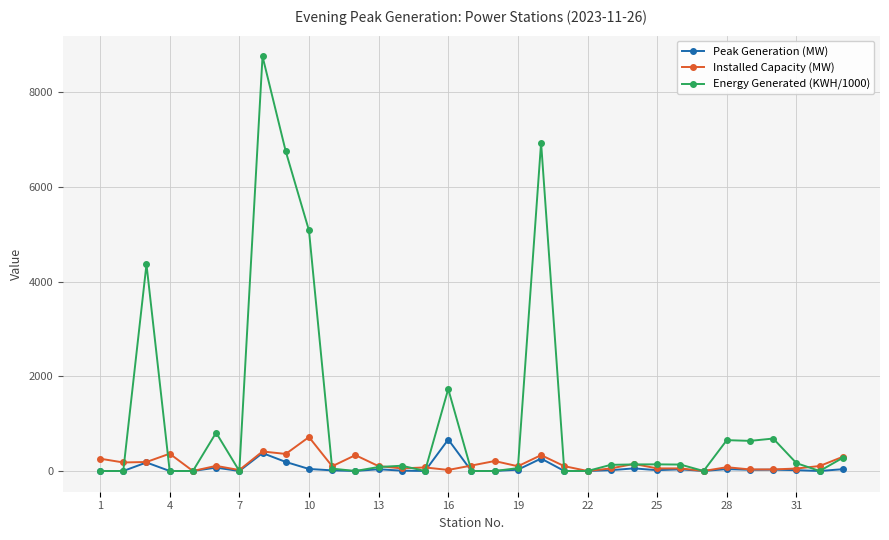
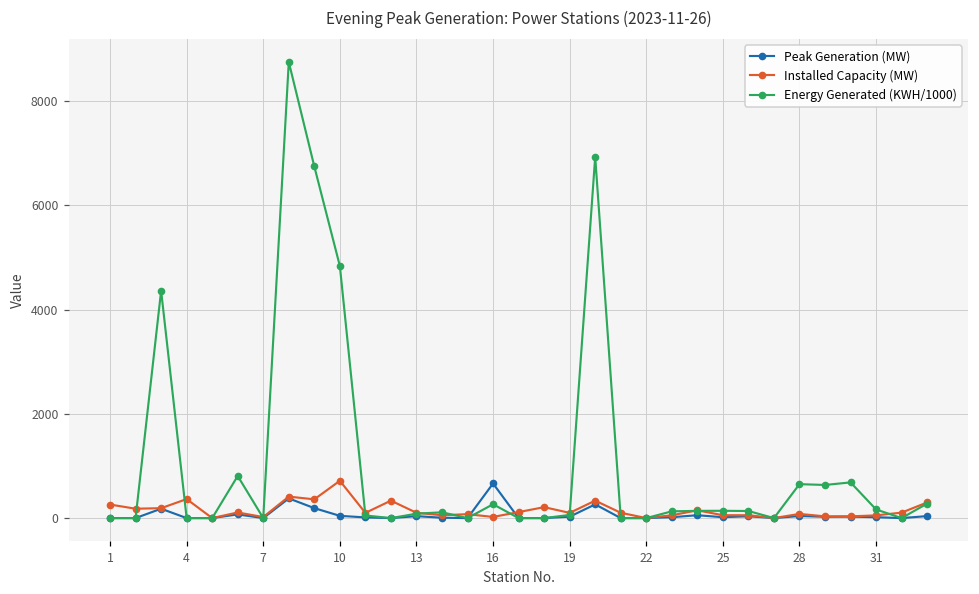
  {
    "Peak Generation (MW)": {
      "10": 0,
      "16": 700
    },
    "Installed Capacity (MW)": {
      "1": 300,
      "4": 400,
      "10": 700,
      "16": 0
    },
    "Energy Generated (KWH/1000)": {
-     "10": 5100,
-     "16": 1700,
+     "10": 4800,
+     "16": 300,
      "25": 100,
      "28": 700,
      "31": 200
    }
  }
